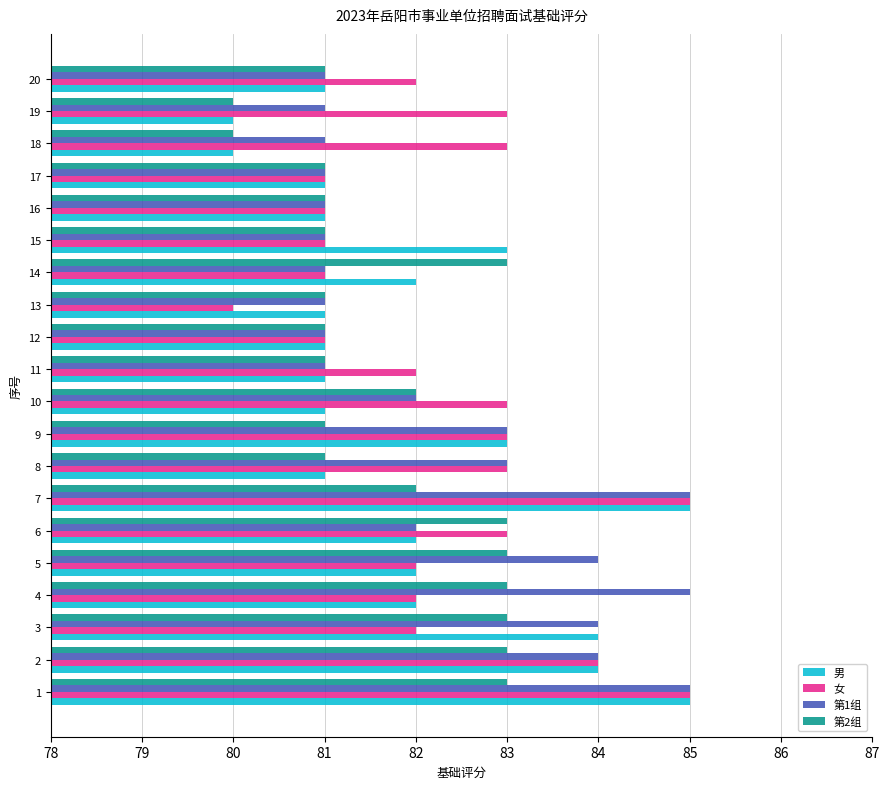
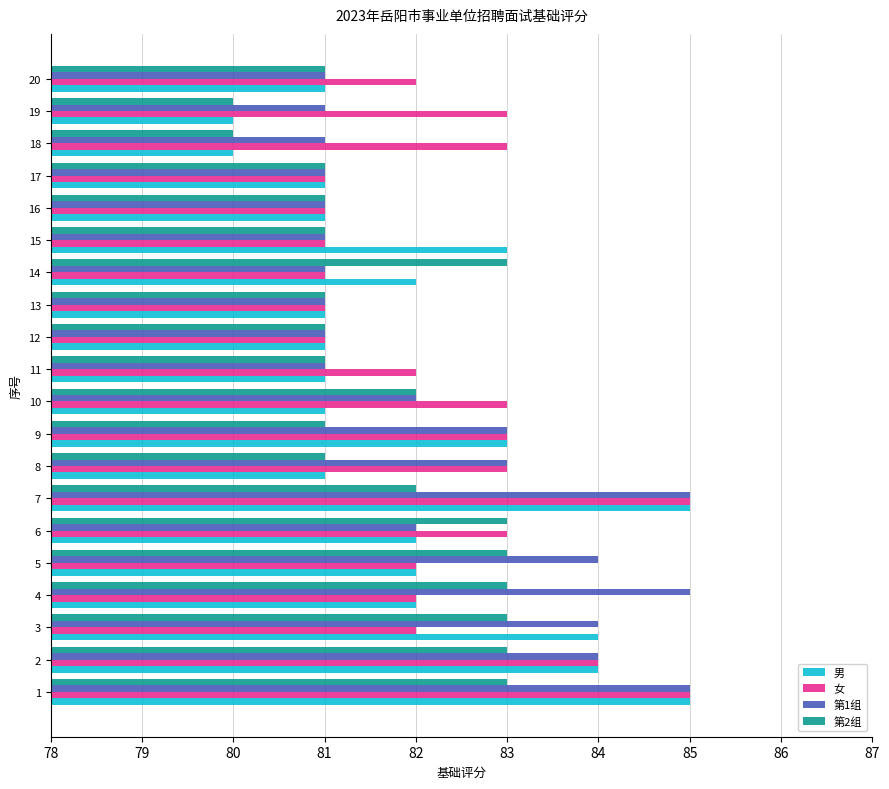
  {
    "男": {
      "20": 81,
      "19": 80,
      "18": 80,
      "17": 81,
      "16": 81,
      "15": 83,
      "14": 82,
      "13": 81,
      "12": 81,
      "11": 81,
      "10": 81,
      "9": 83,
      "8": 81,
      "7": 85,
      "6": 82,
      "5": 82,
      "4": 82,
      "3": 84,
      "2": 84,
      "1": 85
    },
    "女": {
      "20": 82,
      "19": 83,
      "18": 83,
      "17": 81,
      "16": 81,
      "15": 81,
      "14": 81,
-     "13": 80,
+     "13": 81,
      "12": 81,
      "11": 82,
      "10": 83,
      "9": 83,
      "8": 83,
      "7": 85,
      "6": 83,
      "5": 82,
      "4": 82,
      "3": 82,
      "2": 84,
      "1": 85
    },
    "第1组": {
      "20": 81,
      "19": 81,
      "18": 81,
      "17": 81,
      "16": 81,
      "15": 81,
      "14": 81,
      "13": 81,
      "12": 81,
      "11": 81,
      "10": 82,
      "9": 83,
      "8": 83,
      "7": 85,
      "6": 82,
      "5": 84,
      "4": 85,
      "3": 84,
      "2": 84,
      "1": 85
    },
    "第2组": {
      "20": 81,
      "19": 80,
      "18": 80,
      "17": 81,
      "16": 81,
      "15": 81,
      "14": 83,
      "13": 81,
      "12": 81,
      "11": 81,
      "10": 82,
      "9": 81,
      "8": 81,
      "7": 82,
      "6": 83,
      "5": 83,
      "4": 83,
      "3": 83,
      "2": 83,
      "1": 83
    }
  }
